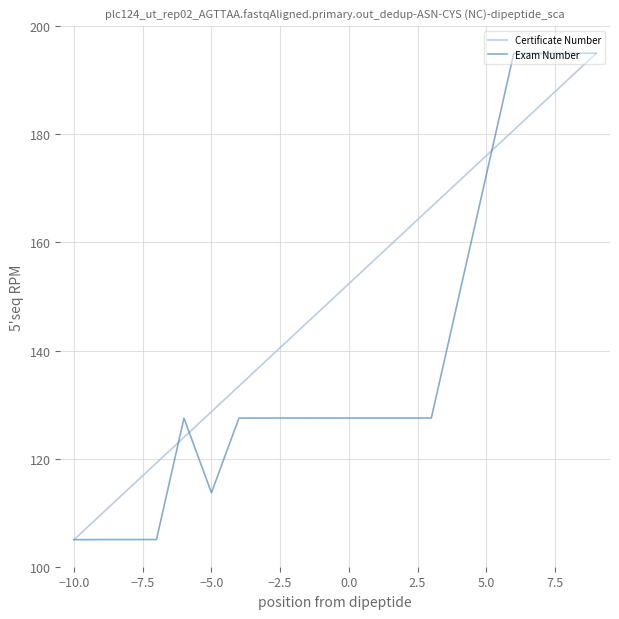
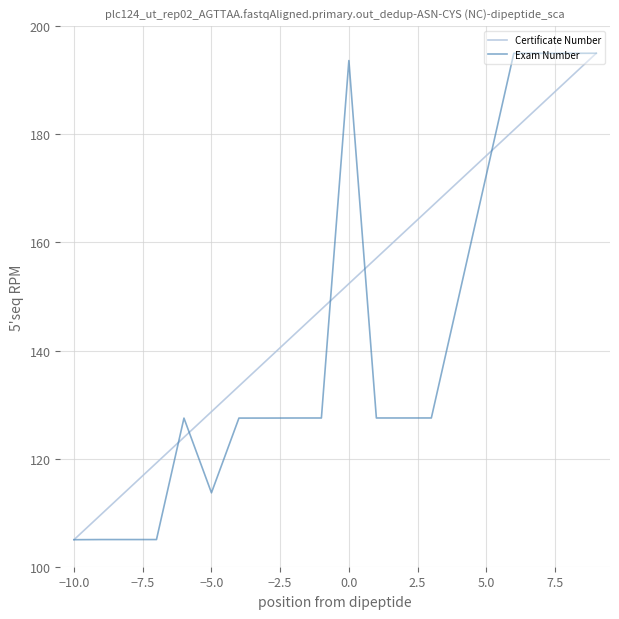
  {
    "Certificate Number": {
      "−5.0": 129,
      "0.0": 152,
      "5.0": 176
    },
    "Exam Number": {
      "−5.0": 114,
-     "0.0": 128,
+     "0.0": 194,
      "5.0": 172
    }
  }
